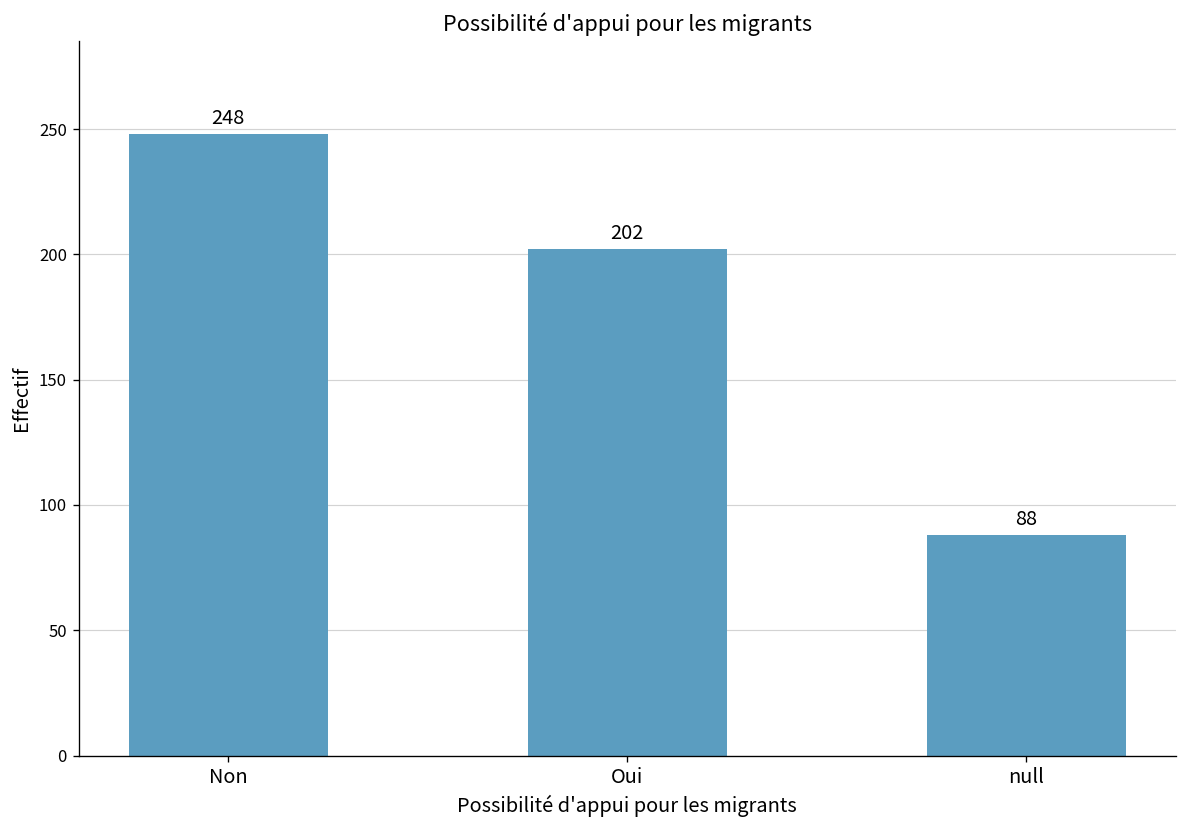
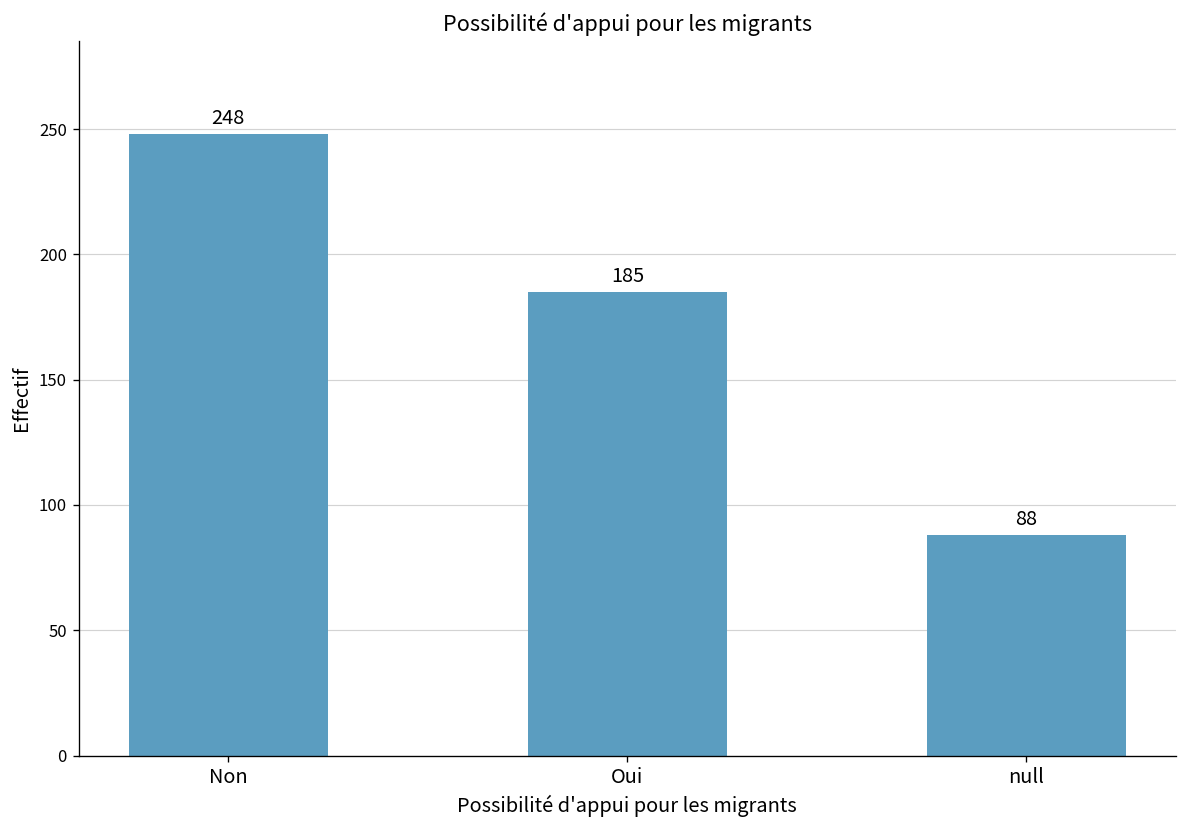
  {
    "Non": 248,
-   "Oui": 202,
+   "Oui": 185,
    "null": 88
  }
